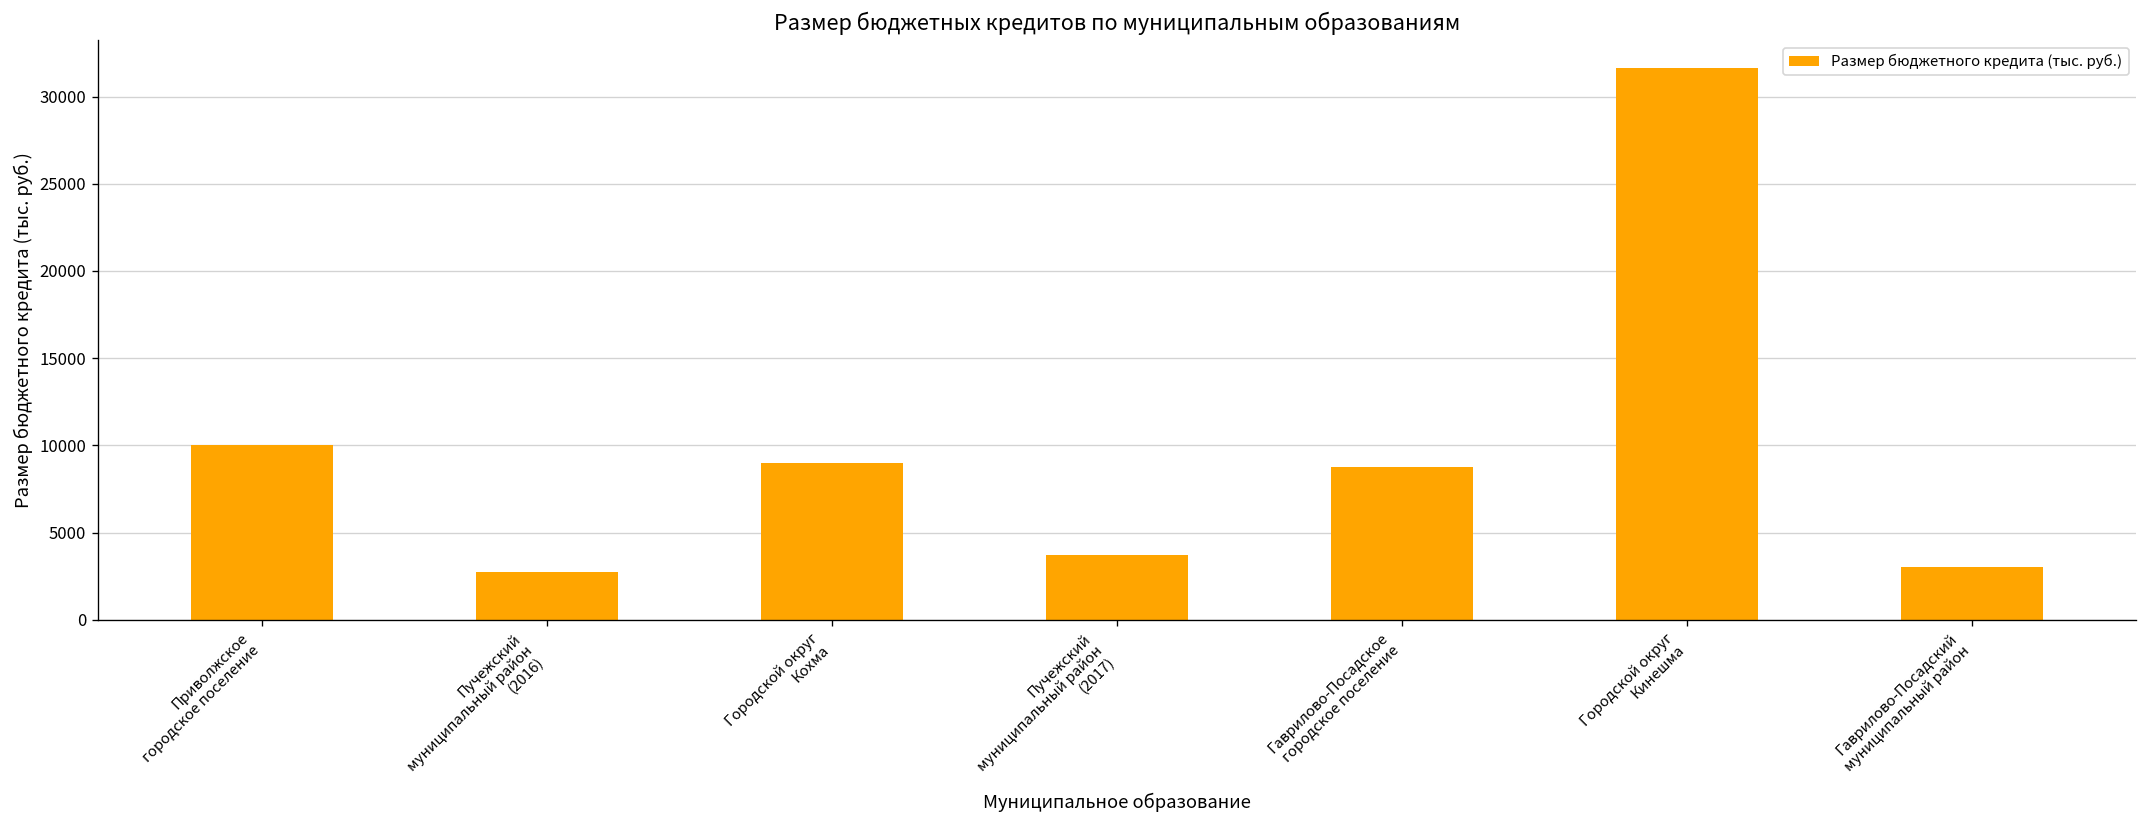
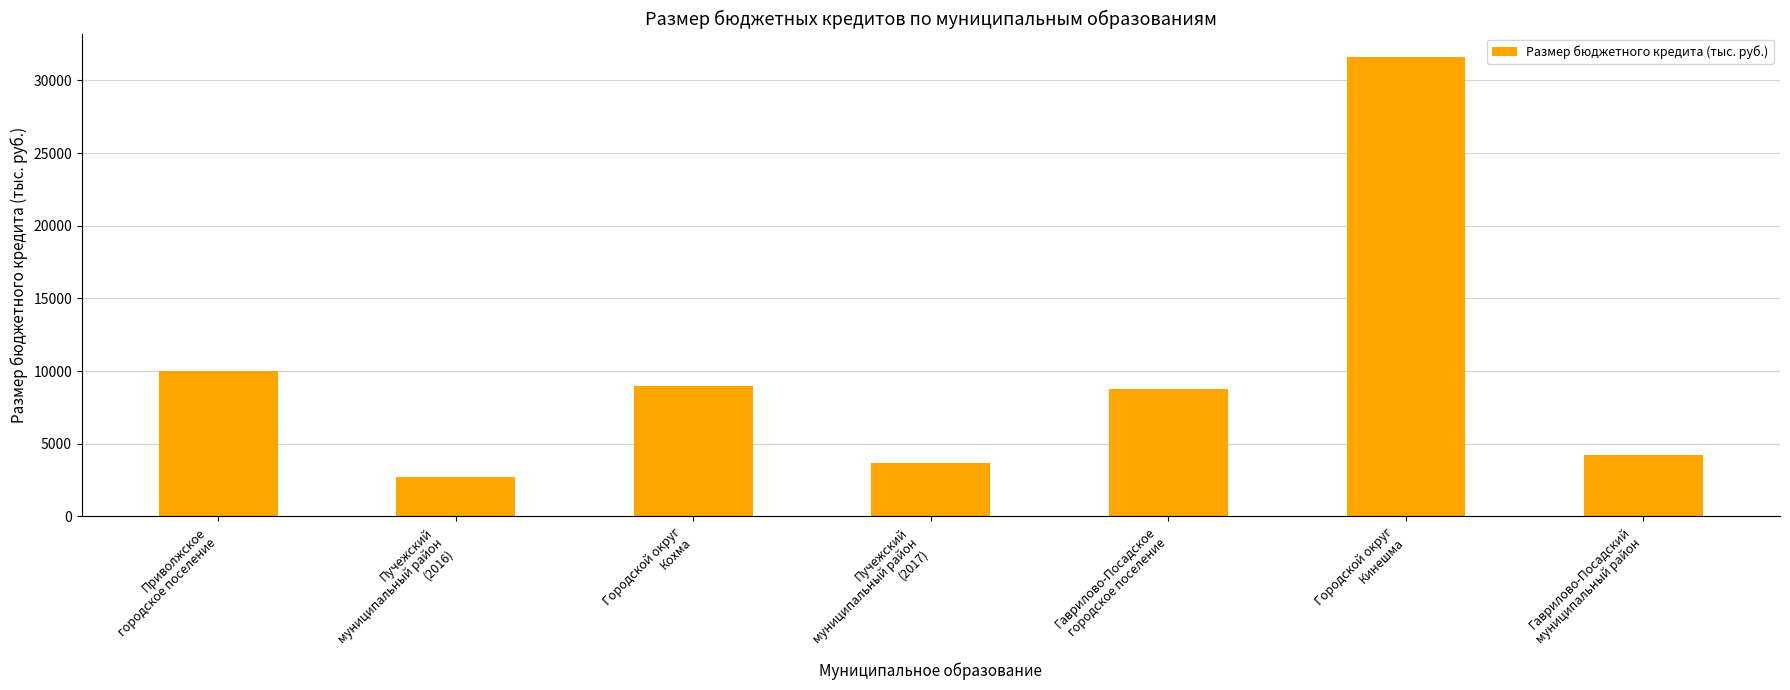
  {
    "Приволжское городское поселение": 10000,
    "Пучежский муниципальный район (2016)": 2700,
    "Городской округ Кохма": 9000,
    "Пучежский муниципальный район (2017)": 3700,
    "Гаврилово-Посадское городское поселение": 8800,
    "Городской округ Кинешма": 31600,
-   "Гаврилово-Посадский муниципальный район": 3000
+   "Гаврилово-Посадский муниципальный район": 4200
  }
